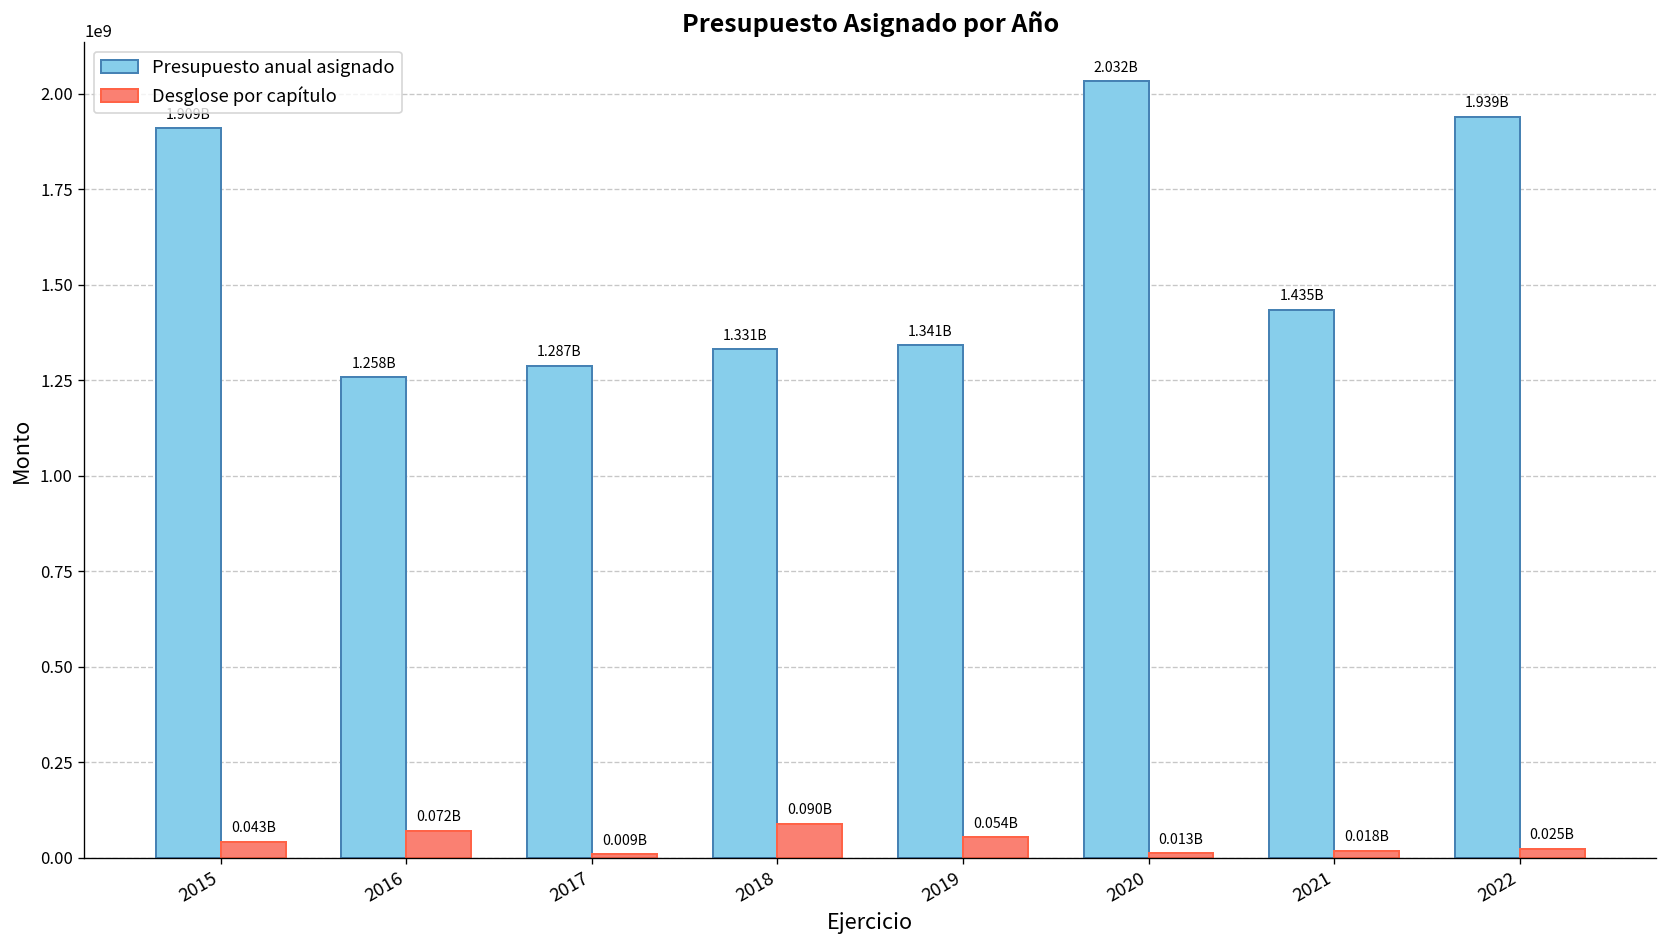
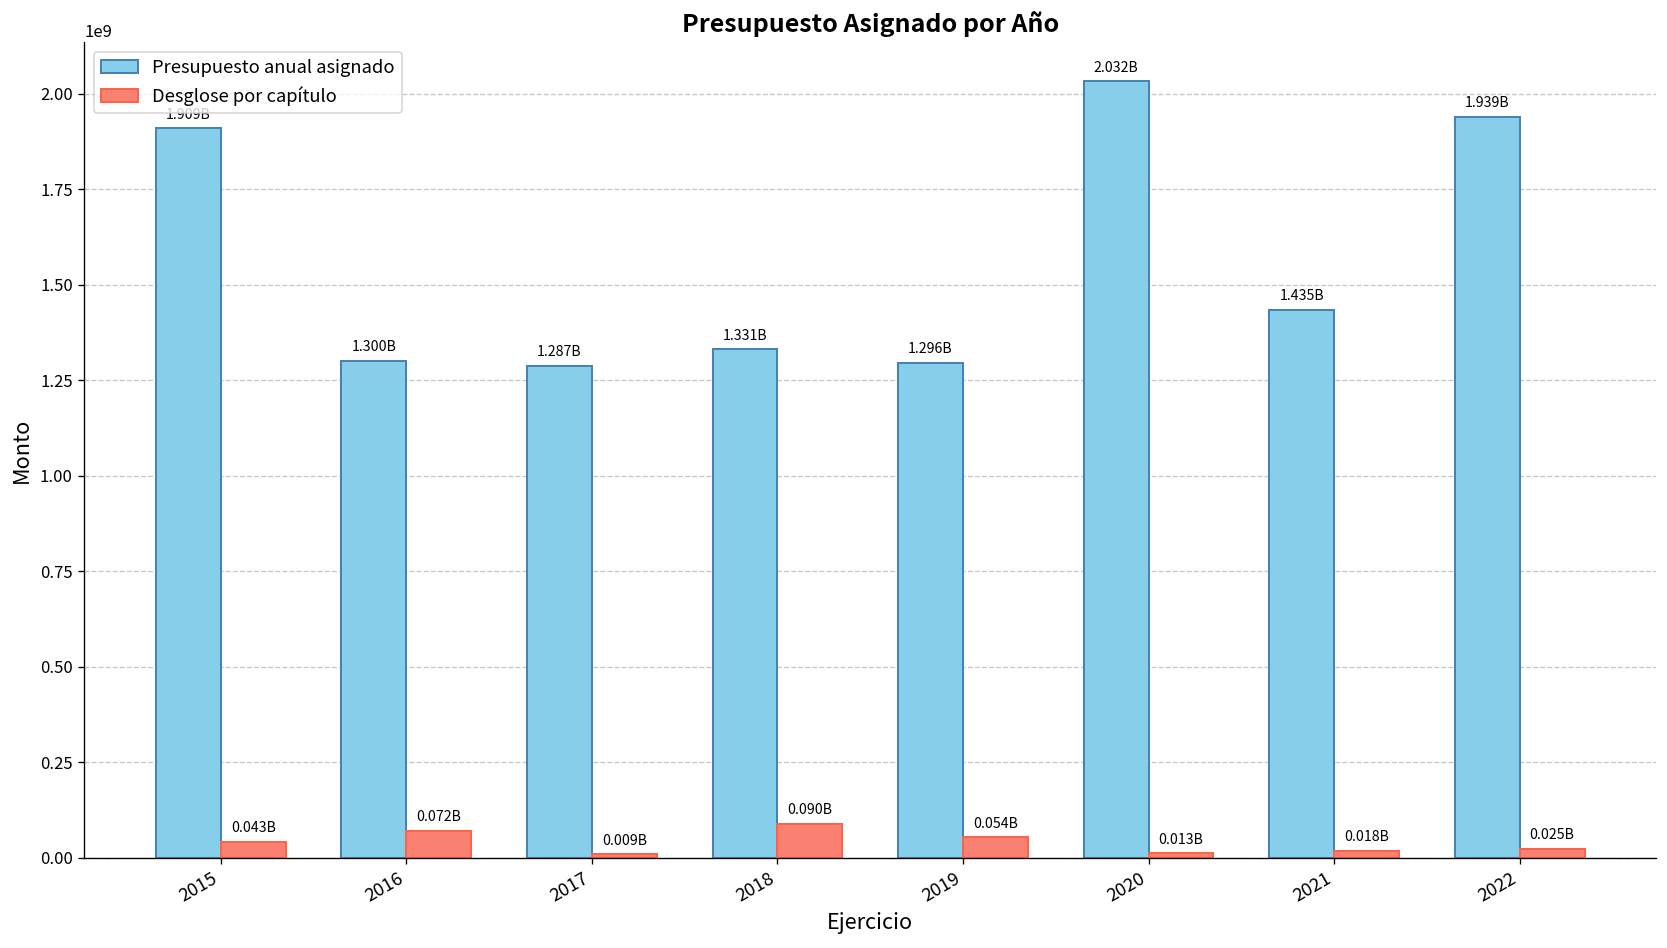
  {
    "Presupuesto anual asignado": {
-     "2016": "1.258B",
+     "2016": "1.300B",
      "2017": "1.287B",
      "2018": "1.331B",
-     "2019": "1.341B",
+     "2019": "1.296B",
      "2020": "2.032B",
      "2021": "1.435B",
      "2022": "1.939B"
    },
    "Desglose por capítulo": {
      "2015": "0.043B",
      "2016": "0.072B",
      "2017": "0.009B",
      "2018": "0.090B",
      "2019": "0.054B",
      "2020": "0.013B",
      "2021": "0.018B",
      "2022": "0.025B"
    }
  }
